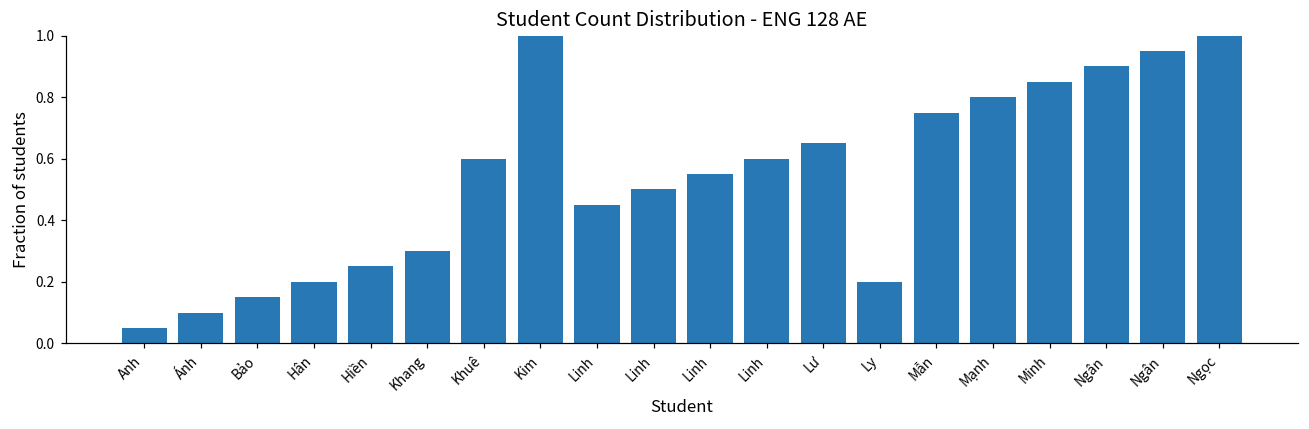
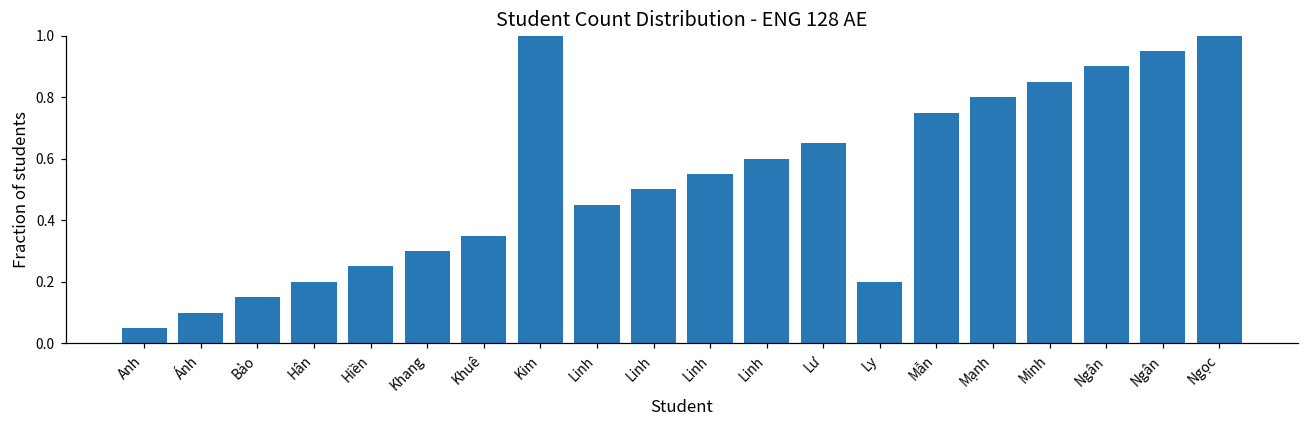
  {
    "Anh": 0.05,
    "Ánh": 0.10,
    "Bảo": 0.15,
    "Hân": 0.20,
    "Hiền": 0.25,
    "Khang": 0.30,
-   "Khuê": 0.60,
+   "Khuê": 0.35,
    "Kim": 1.00,
    "Lư": 0.65,
    "Ly": 0.20,
    "Mẫn": 0.75,
    "Mạnh": 0.80,
    "Minh": 0.85,
    "Ngọc": 1.00
  }
